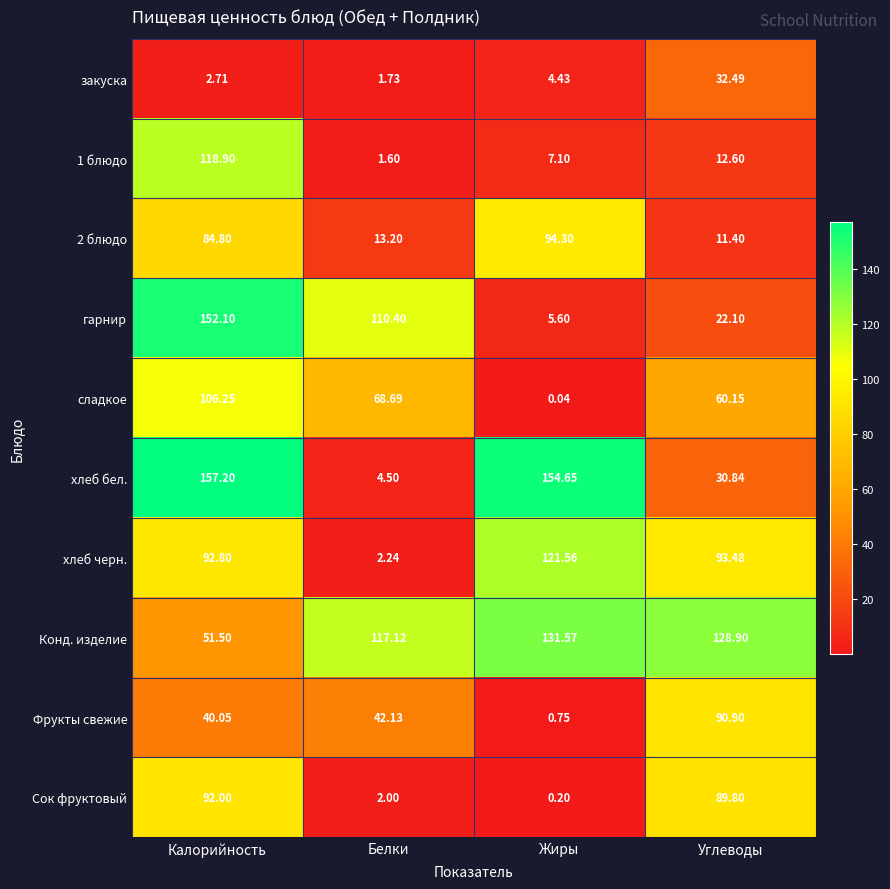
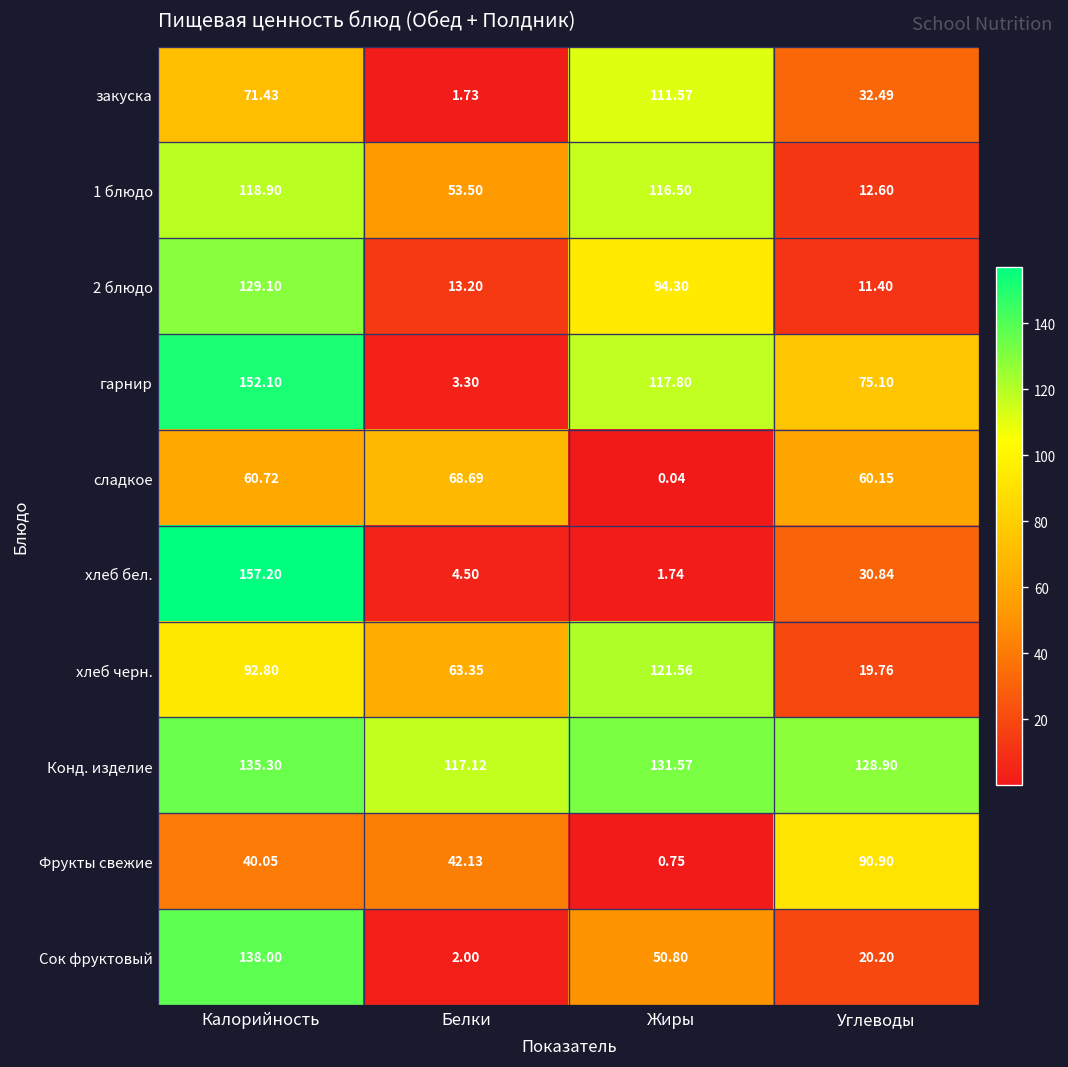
  {
    "закуска": {
-     "Калорийность": 2.71,
+     "Калорийность": 71.43,
      "Белки": 1.73,
-     "Жиры": 4.43,
+     "Жиры": 111.57,
      "Углеводы": 32.49
    },
    "1 блюдо": {
      "Калорийность": 118.90,
-     "Белки": 1.60,
-     "Жиры": 7.10,
+     "Белки": 53.50,
+     "Жиры": 116.50,
      "Углеводы": 12.60
    },
    "2 блюдо": {
-     "Калорийность": 84.80,
+     "Калорийность": 129.10,
      "Белки": 13.20,
      "Жиры": 94.30,
      "Углеводы": 11.40
    },
    "гарнир": {
      "Калорийность": 152.10,
-     "Белки": 110.40,
-     "Жиры": 5.60,
-     "Углеводы": 22.10
+     "Белки": 3.30,
+     "Жиры": 117.80,
+     "Углеводы": 75.10
    },
    "сладкое": {
-     "Калорийность": 106.25,
+     "Калорийность": 60.72,
      "Белки": 68.69,
      "Жиры": 0.04,
      "Углеводы": 60.15
    },
    "хлеб бел.": {
      "Калорийность": 157.20,
      "Белки": 4.50,
-     "Жиры": 154.65,
+     "Жиры": 1.74,
      "Углеводы": 30.84
    },
    "хлеб черн.": {
      "Калорийность": 92.80,
-     "Белки": 2.24,
+     "Белки": 63.35,
      "Жиры": 121.56,
-     "Углеводы": 93.48
+     "Углеводы": 19.76
    },
    "Конд. изделие": {
-     "Калорийность": 51.50,
+     "Калорийность": 135.30,
      "Белки": 117.12,
      "Жиры": 131.57,
      "Углеводы": 128.90
    },
    "Фрукты свежие": {
      "Калорийность": 40.05,
      "Белки": 42.13,
      "Жиры": 0.75,
      "Углеводы": 90.90
    },
    "Сок фруктовый": {
-     "Калорийность": 92.00,
+     "Калорийность": 138.00,
      "Белки": 2.00,
-     "Жиры": 0.20,
-     "Углеводы": 89.80
+     "Жиры": 50.80,
+     "Углеводы": 20.20
    }
  }
